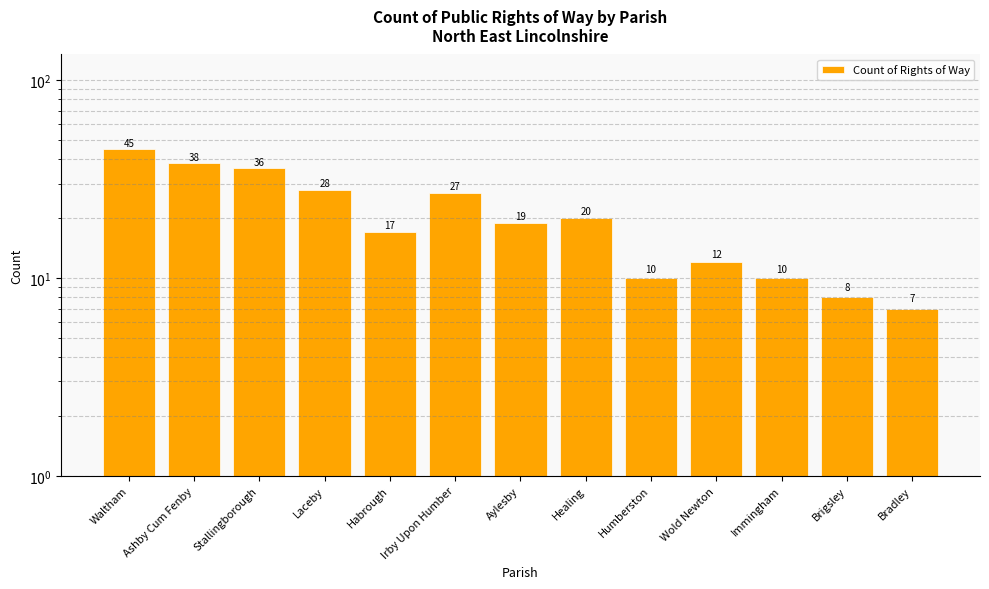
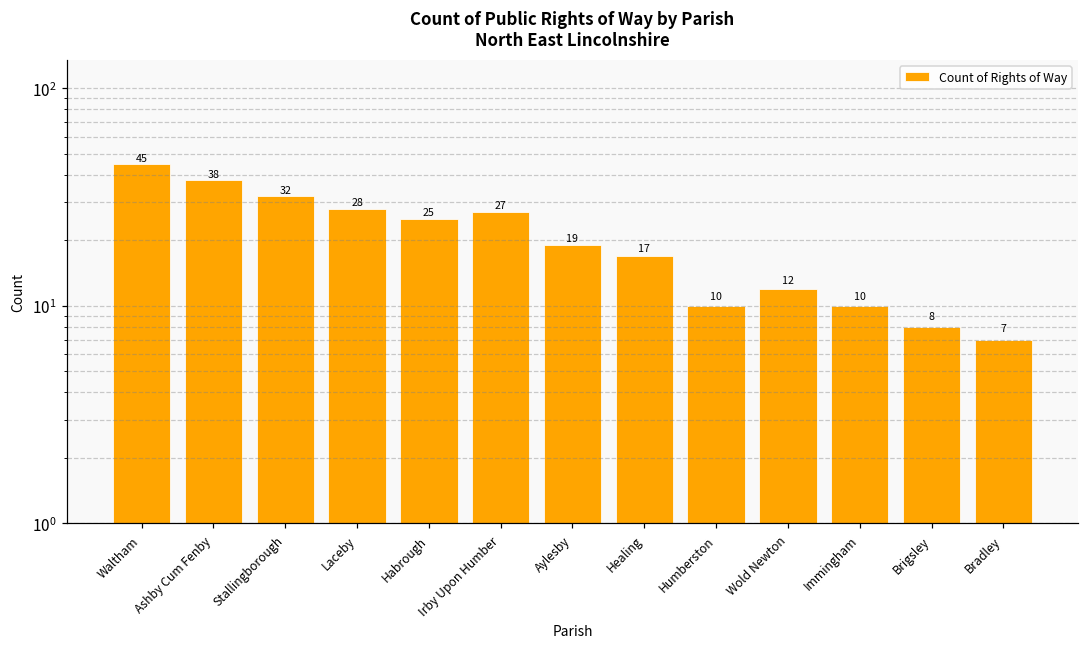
  {
    "Waltham": 45,
    "Ashby Cum Fenby": 38,
-   "Stallingborough": 36,
+   "Stallingborough": 32,
    "Laceby": 28,
-   "Habrough": 17,
+   "Habrough": 25,
    "Irby Upon Humber": 27,
    "Aylesby": 19,
-   "Healing": 20,
+   "Healing": 17,
    "Humberston": 10,
    "Wold Newton": 12,
    "Immingham": 10,
    "Brigsley": 8,
    "Bradley": 7
  }
